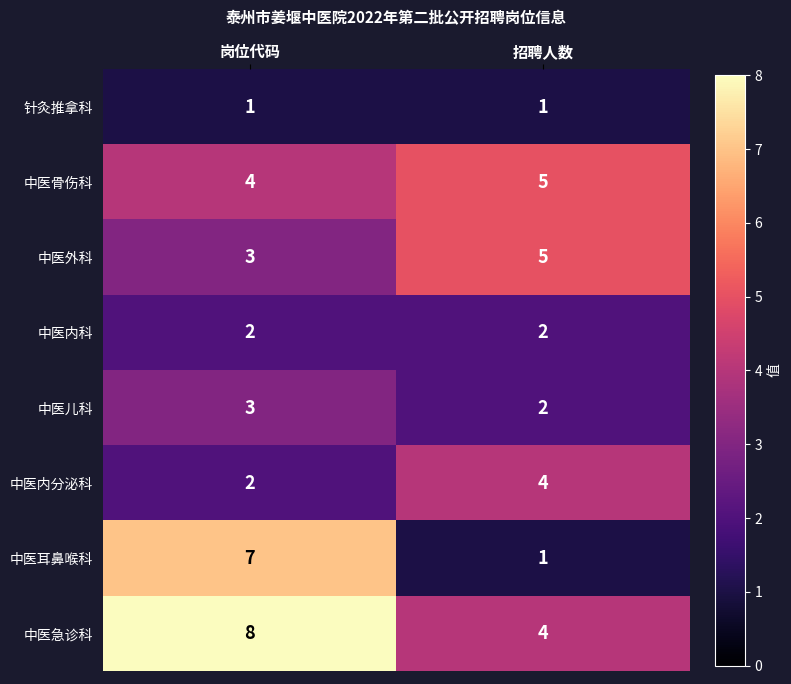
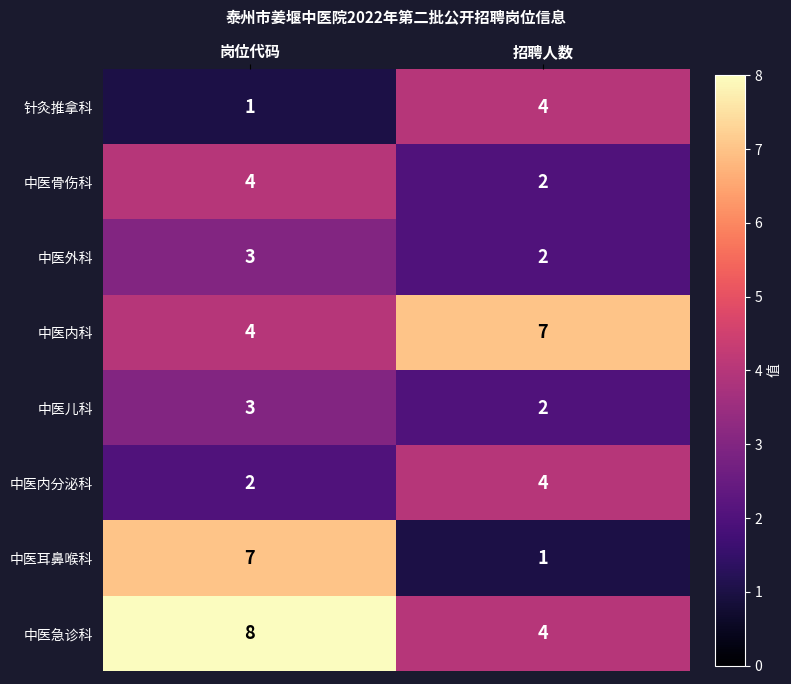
  {
    "针灸推拿科": {
      "岗位代码": 1,
-     "招聘人数": 1
+     "招聘人数": 4
    },
    "中医骨伤科": {
      "岗位代码": 4,
-     "招聘人数": 5
+     "招聘人数": 2
    },
    "中医外科": {
      "岗位代码": 3,
-     "招聘人数": 5
+     "招聘人数": 2
    },
    "中医内科": {
-     "岗位代码": 2,
-     "招聘人数": 2
+     "岗位代码": 4,
+     "招聘人数": 7
    },
    "中医儿科": {
      "岗位代码": 3,
      "招聘人数": 2
    },
    "中医内分泌科": {
      "岗位代码": 2,
      "招聘人数": 4
    },
    "中医耳鼻喉科": {
      "岗位代码": 7,
      "招聘人数": 1
    },
    "中医急诊科": {
      "岗位代码": 8,
      "招聘人数": 4
    }
  }
